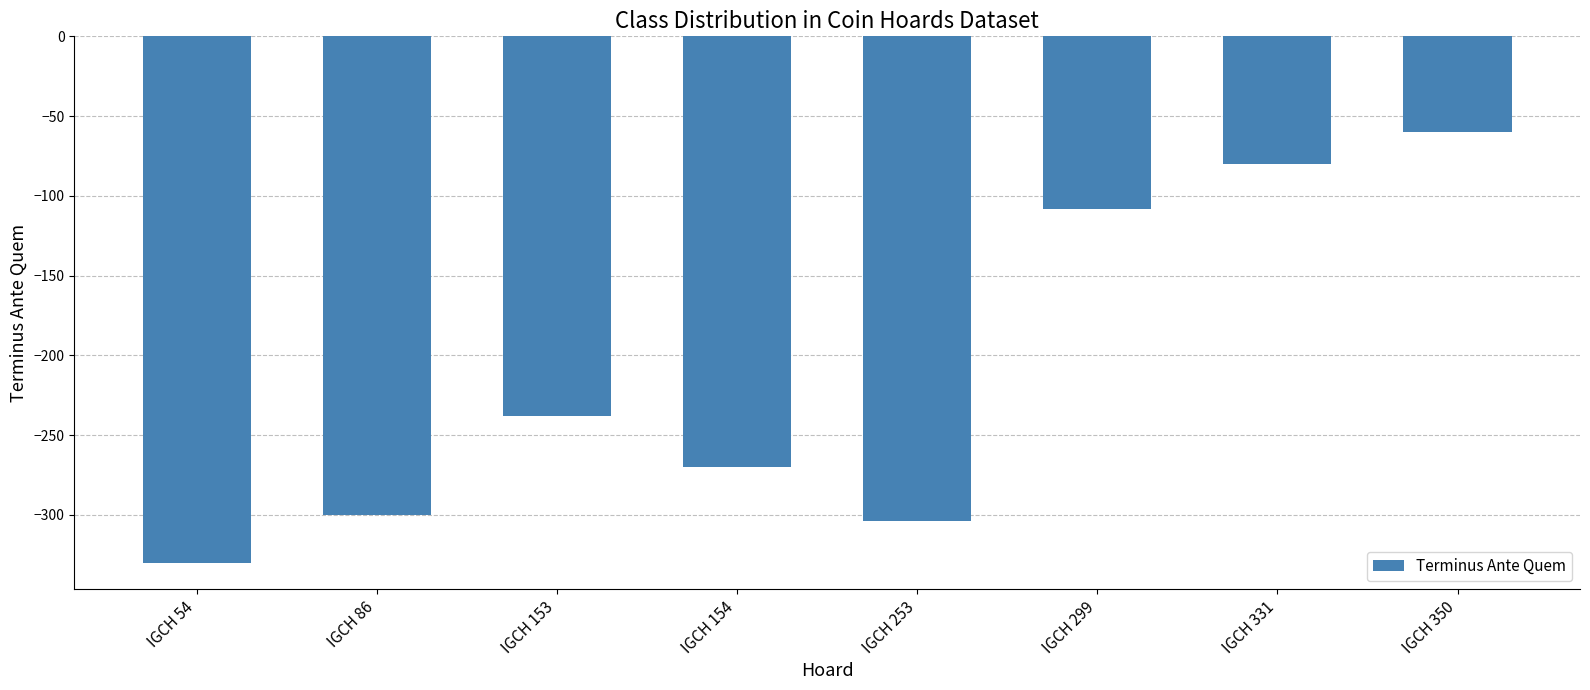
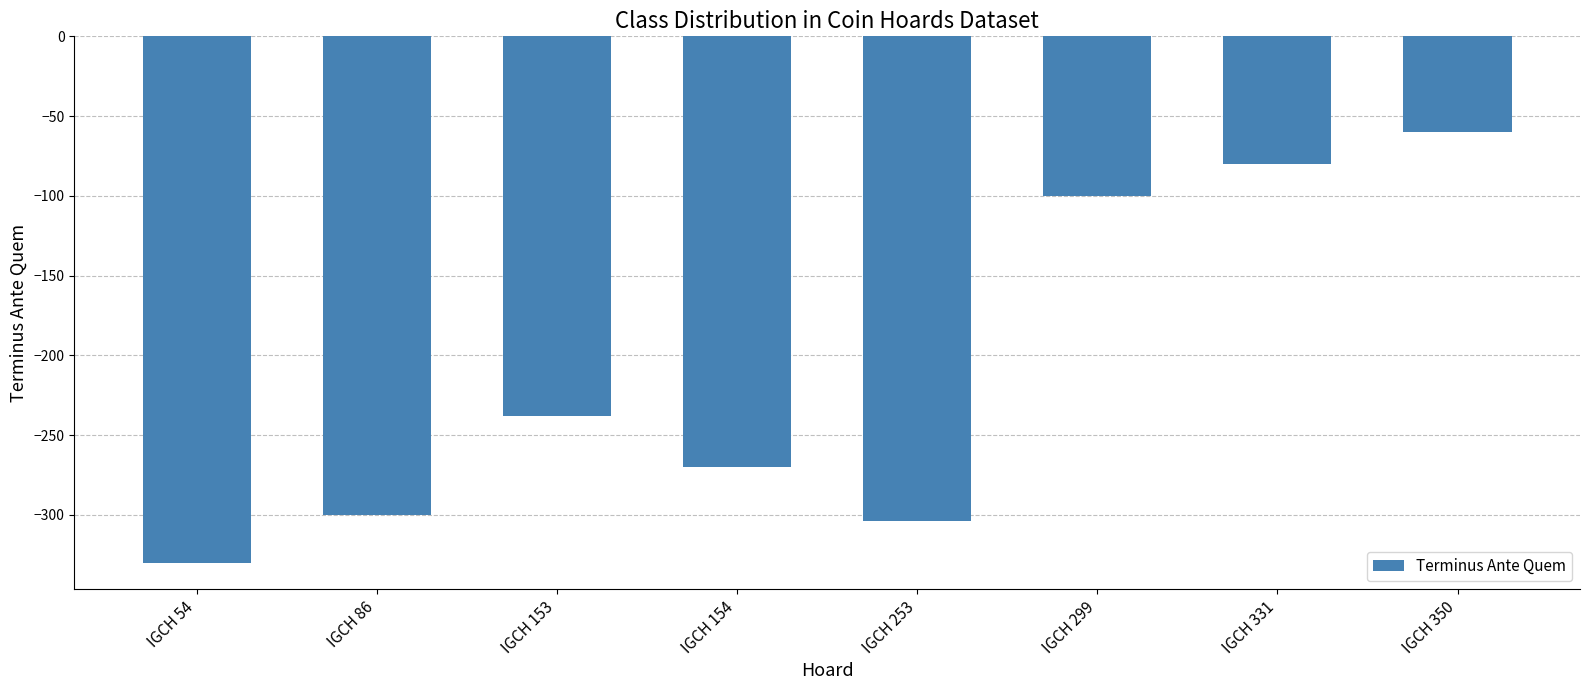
  {
    "IGCH 54": -330,
    "IGCH 86": -300,
    "IGCH 153": -238,
    "IGCH 154": -270,
    "IGCH 253": -304,
-   "IGCH 299": -108,
+   "IGCH 299": -100,
    "IGCH 331": -80,
    "IGCH 350": -60
  }
